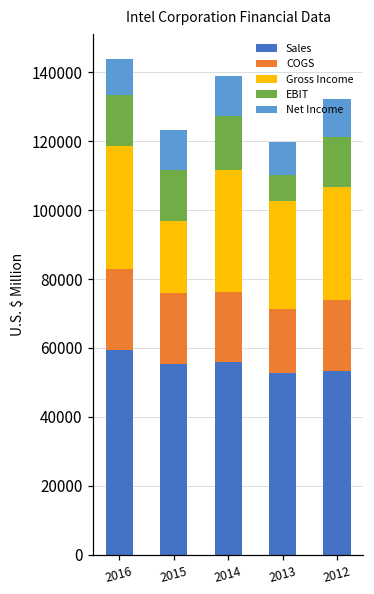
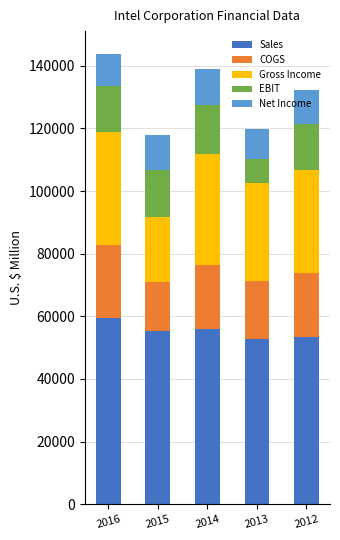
  {
    "COGS": {
      "2016": 23000,
-     "2015": 21000,
+     "2015": 15000,
      "2014": 21000,
      "2013": 19000,
      "2012": 21000
    },
    "Gross Income": {
      "2016": 36000,
      "2015": 21000,
      "2014": 35000,
      "2013": 31000,
      "2012": 33000
    },
    "EBIT": {
      "2016": 15000,
      "2015": 15000,
      "2014": 16000,
      "2013": 8000,
      "2012": 15000
    }
  }
